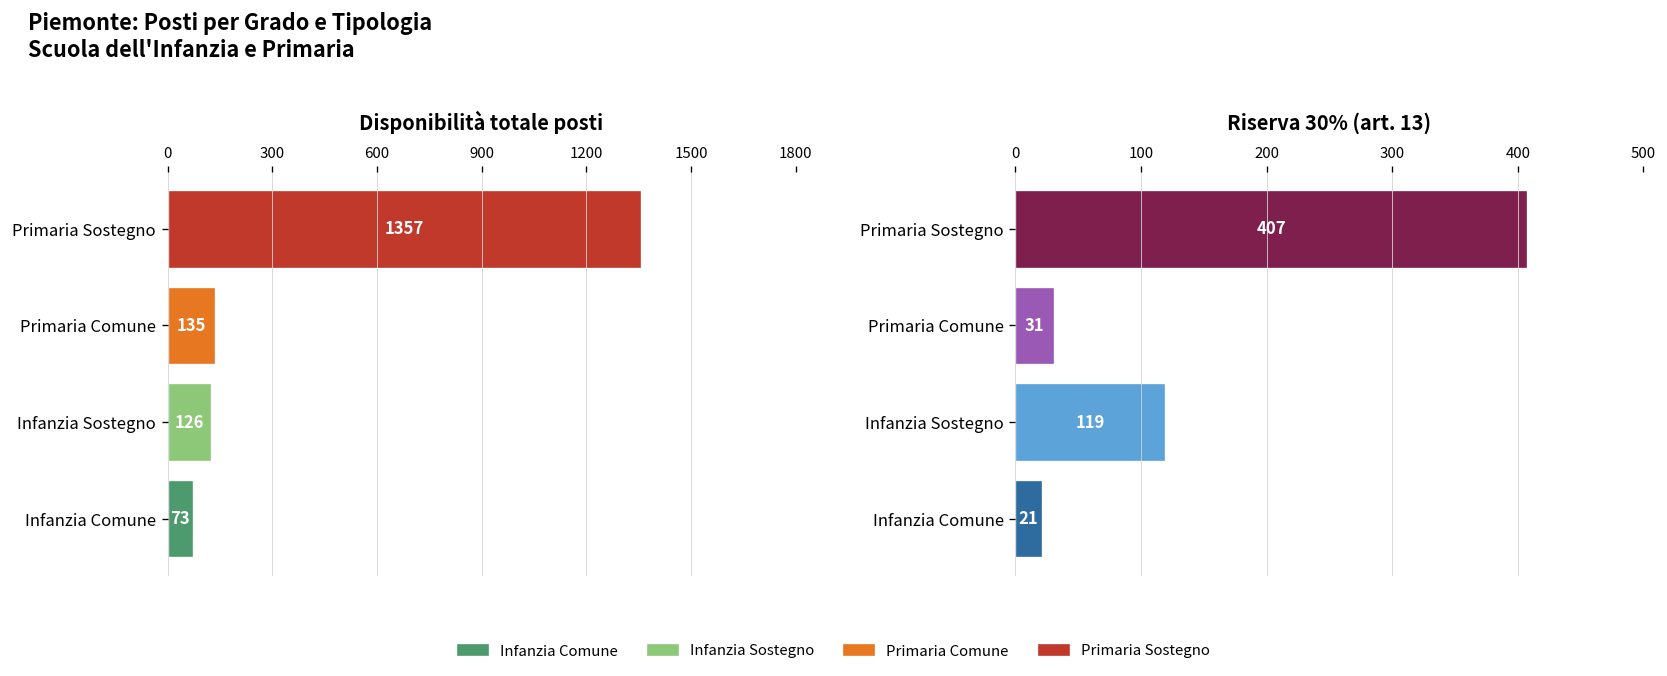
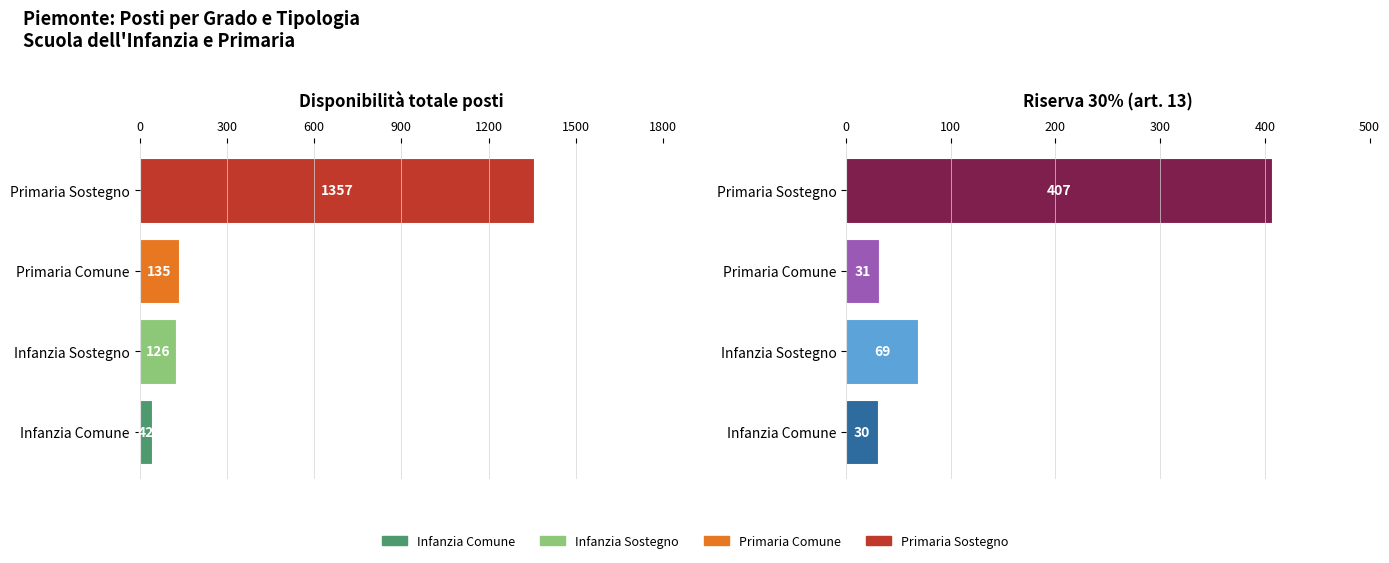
  {
    "Disponibilità totale posti": {
      "Primaria Sostegno": 1357,
      "Primaria Comune": 135,
      "Infanzia Sostegno": 126,
-     "Infanzia Comune": 73
+     "Infanzia Comune": 42
    },
    "Riserva 30% (art. 13)": {
      "Primaria Sostegno": 407,
      "Primaria Comune": 31,
-     "Infanzia Sostegno": 119,
-     "Infanzia Comune": 21
+     "Infanzia Sostegno": 69,
+     "Infanzia Comune": 30
    }
  }
